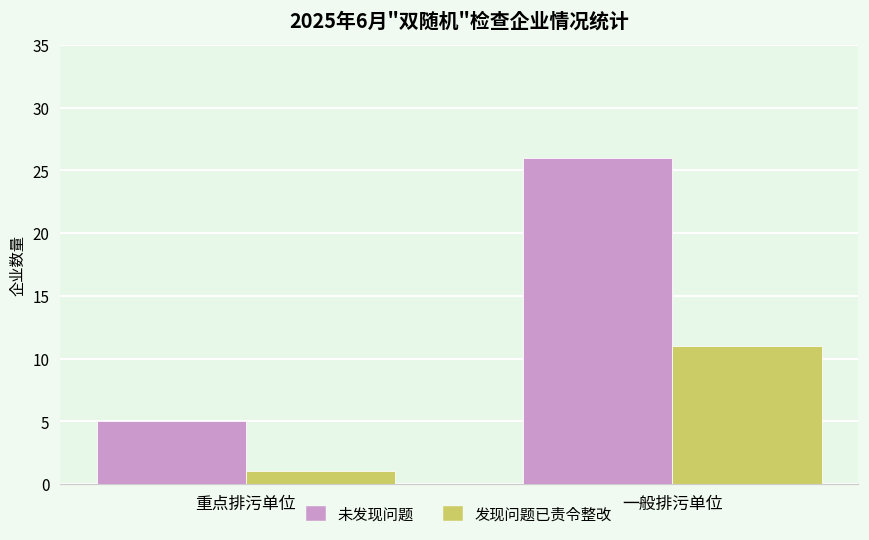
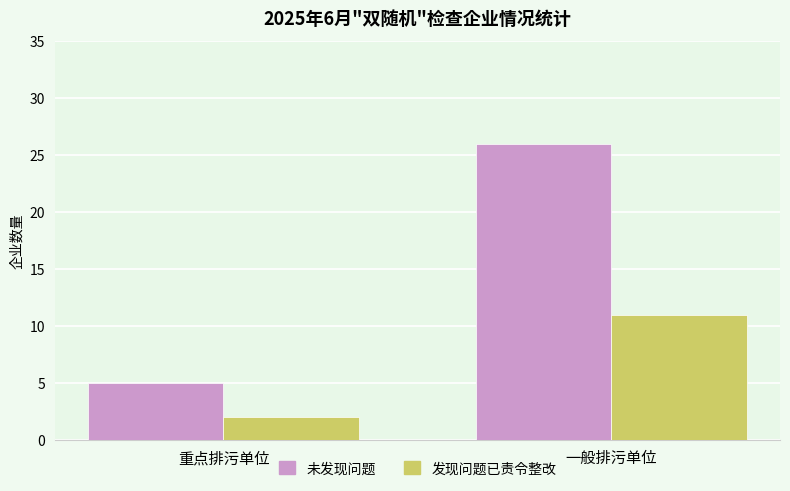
  {
    "未发现问题": {
      "重点排污单位": 5,
      "一般排污单位": 26
    },
    "发现问题已责令整改": {
-     "重点排污单位": 1,
+     "重点排污单位": 2,
      "一般排污单位": 11
    }
  }
